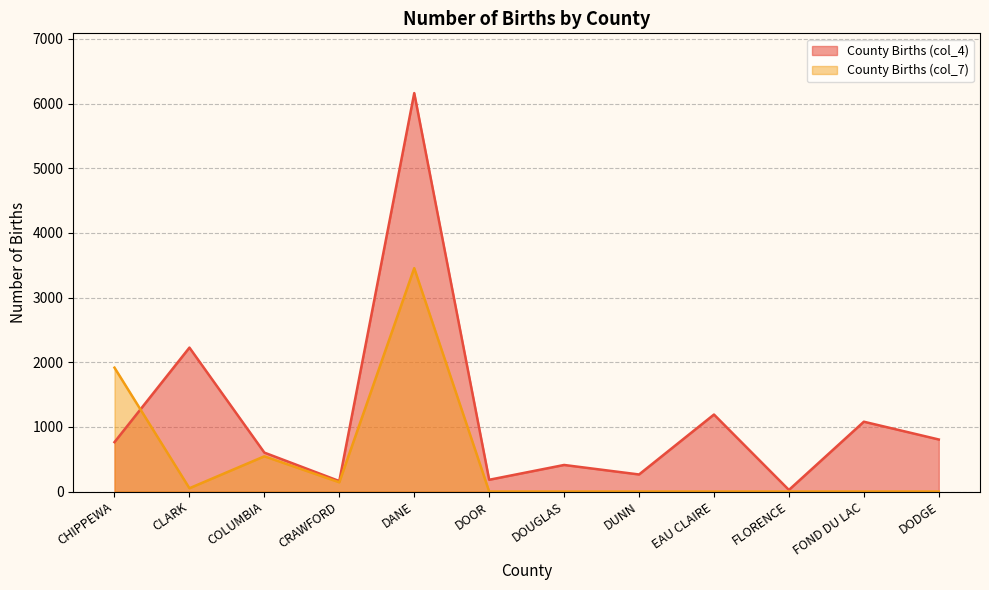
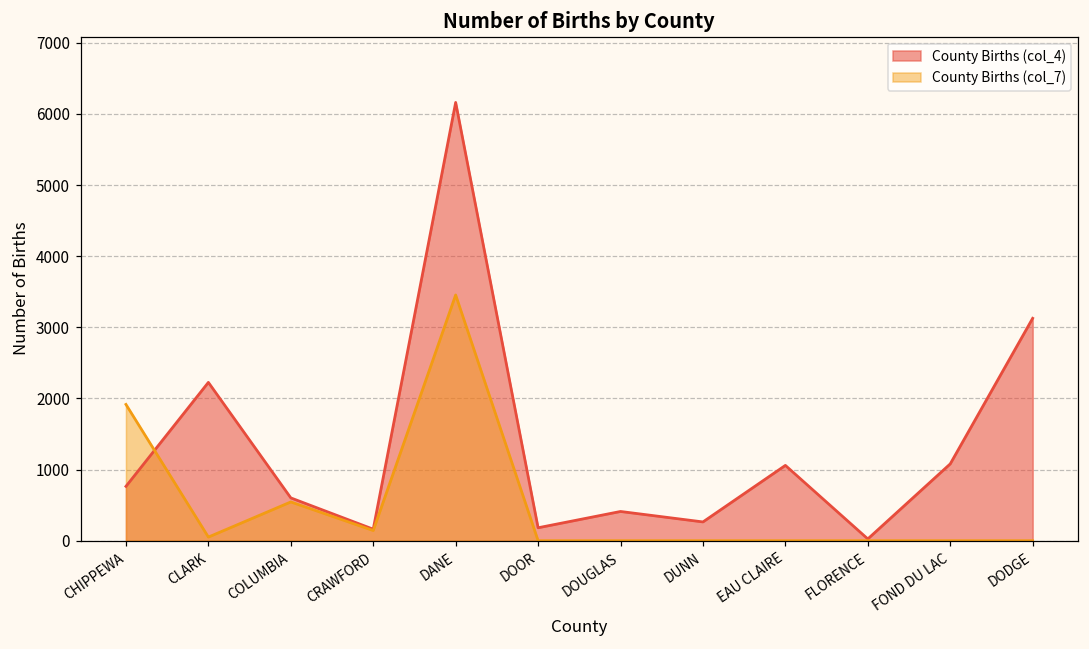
  {
    "County Births (col_4)": {
      "CHIPPEWA": 800,
      "CLARK": 2200,
      "COLUMBIA": 600,
      "DANE": 6200,
      "DOOR": 200,
      "DOUGLAS": 400,
      "DUNN": 300,
-     "EAU CLAIRE": 1200,
+     "EAU CLAIRE": 1100,
      "FOND DU LAC": 1100,
-     "DODGE": 800
+     "DODGE": 3100
    },
    "County Births (col_7)": {
      "CHIPPEWA": 1900,
      "CLARK": 100,
      "COLUMBIA": 500,
      "DANE": 3500,
      "DOOR": 0,
      "DOUGLAS": 0,
      "DUNN": 0,
      "EAU CLAIRE": 0,
      "FOND DU LAC": 0,
      "DODGE": 0
    }
  }
